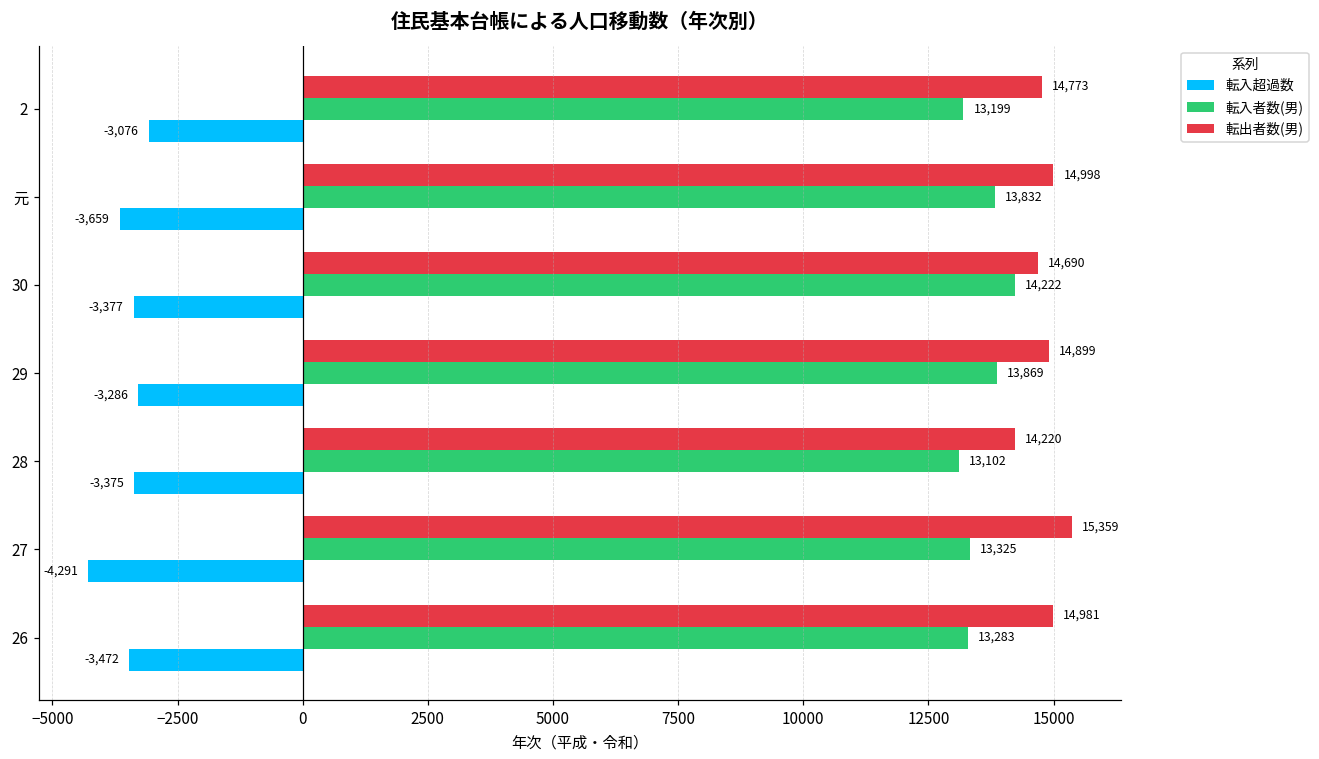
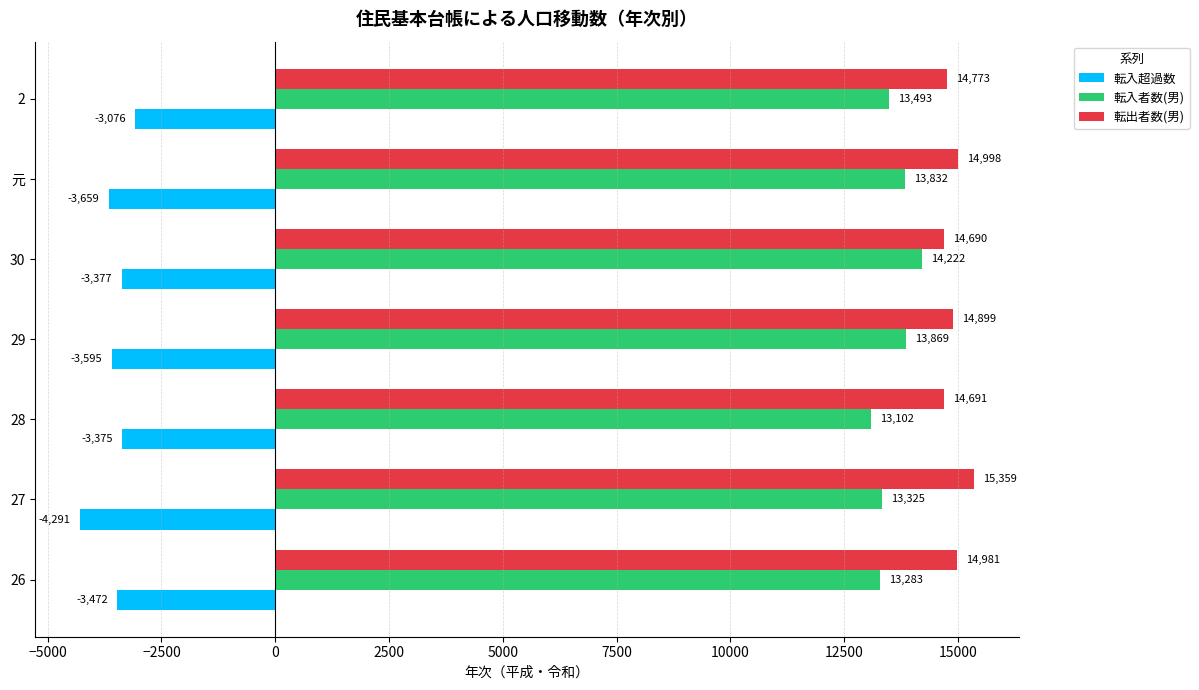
  {
    "転入超過数": {
      "2": "-3,076",
      "元": "-3,659",
      "30": "-3,377",
-     "29": "-3,286",
+     "29": "-3,595",
      "28": "-3,375",
      "27": "-4,291",
      "26": "-3,472"
    },
    "転入者数(男)": {
-     "2": "13,199",
+     "2": "13,493",
      "元": "13,832",
      "30": "14,222",
      "29": "13,869",
      "28": "13,102",
      "27": "13,325",
      "26": "13,283"
    },
    "転出者数(男)": {
      "2": "14,773",
      "元": "14,998",
      "30": "14,690",
      "29": "14,899",
-     "28": "14,220",
+     "28": "14,691",
      "27": "15,359",
      "26": "14,981"
    }
  }
